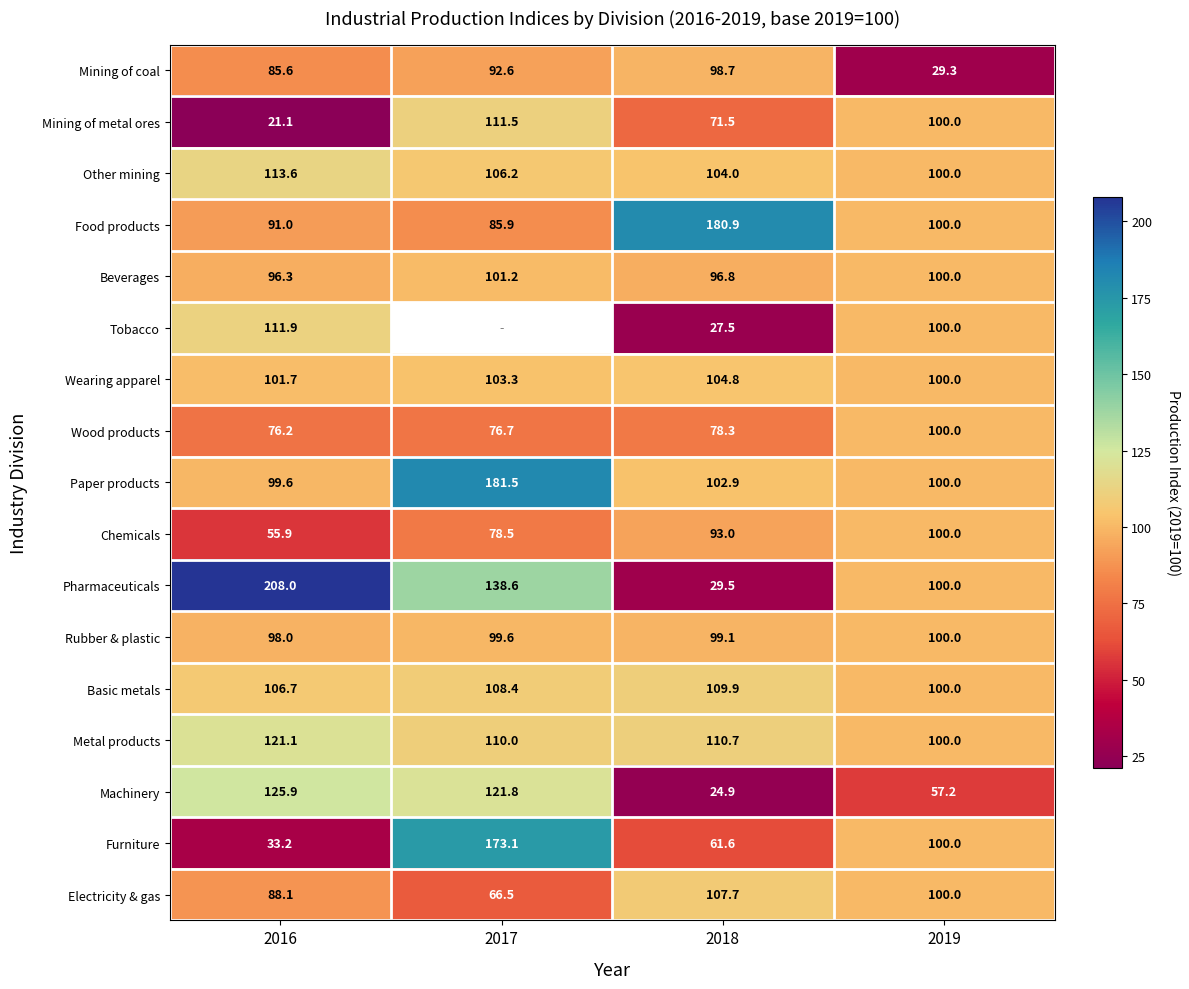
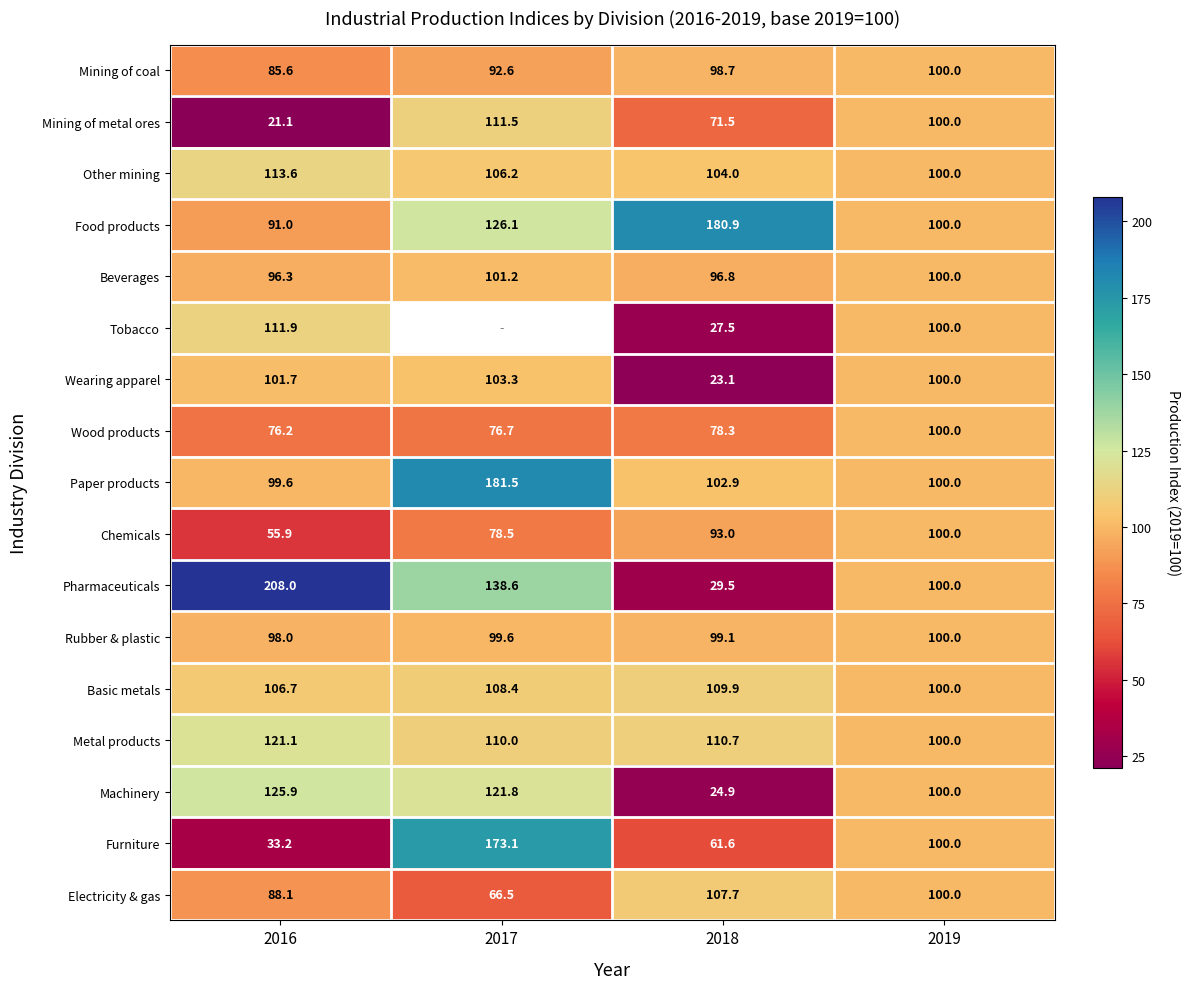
  {
    "Mining of coal": {
      "2016": 85.6,
      "2017": 92.6,
      "2018": 98.7,
-     "2019": 29.3
+     "2019": 100.0
    },
    "Mining of metal ores": {
      "2016": 21.1,
      "2017": 111.5,
      "2018": 71.5,
      "2019": 100.0
    },
    "Other mining": {
      "2016": 113.6,
      "2017": 106.2,
      "2018": 104.0,
      "2019": 100.0
    },
    "Food products": {
      "2016": 91.0,
-     "2017": 85.9,
+     "2017": 126.1,
      "2018": 180.9,
      "2019": 100.0
    },
    "Beverages": {
      "2016": 96.3,
      "2017": 101.2,
      "2018": 96.8,
      "2019": 100.0
    },
    "Tobacco": {
      "2016": 111.9,
      "2018": 27.5,
      "2019": 100.0
    },
    "Wearing apparel": {
      "2016": 101.7,
      "2017": 103.3,
-     "2018": 104.8,
+     "2018": 23.1,
      "2019": 100.0
    },
    "Wood products": {
      "2016": 76.2,
      "2017": 76.7,
      "2018": 78.3,
      "2019": 100.0
    },
    "Paper products": {
      "2016": 99.6,
      "2017": 181.5,
      "2018": 102.9,
      "2019": 100.0
    },
    "Chemicals": {
      "2016": 55.9,
      "2017": 78.5,
      "2018": 93.0,
      "2019": 100.0
    },
    "Pharmaceuticals": {
      "2016": 208.0,
      "2017": 138.6,
      "2018": 29.5,
      "2019": 100.0
    },
    "Rubber & plastic": {
      "2016": 98.0,
      "2017": 99.6,
      "2018": 99.1,
      "2019": 100.0
    },
    "Basic metals": {
      "2016": 106.7,
      "2017": 108.4,
      "2018": 109.9,
      "2019": 100.0
    },
    "Metal products": {
      "2016": 121.1,
      "2017": 110.0,
      "2018": 110.7,
      "2019": 100.0
    },
    "Machinery": {
      "2016": 125.9,
      "2017": 121.8,
      "2018": 24.9,
-     "2019": 57.2
+     "2019": 100.0
    },
    "Furniture": {
      "2016": 33.2,
      "2017": 173.1,
      "2018": 61.6,
      "2019": 100.0
    },
    "Electricity & gas": {
      "2016": 88.1,
      "2017": 66.5,
      "2018": 107.7,
      "2019": 100.0
    }
  }
